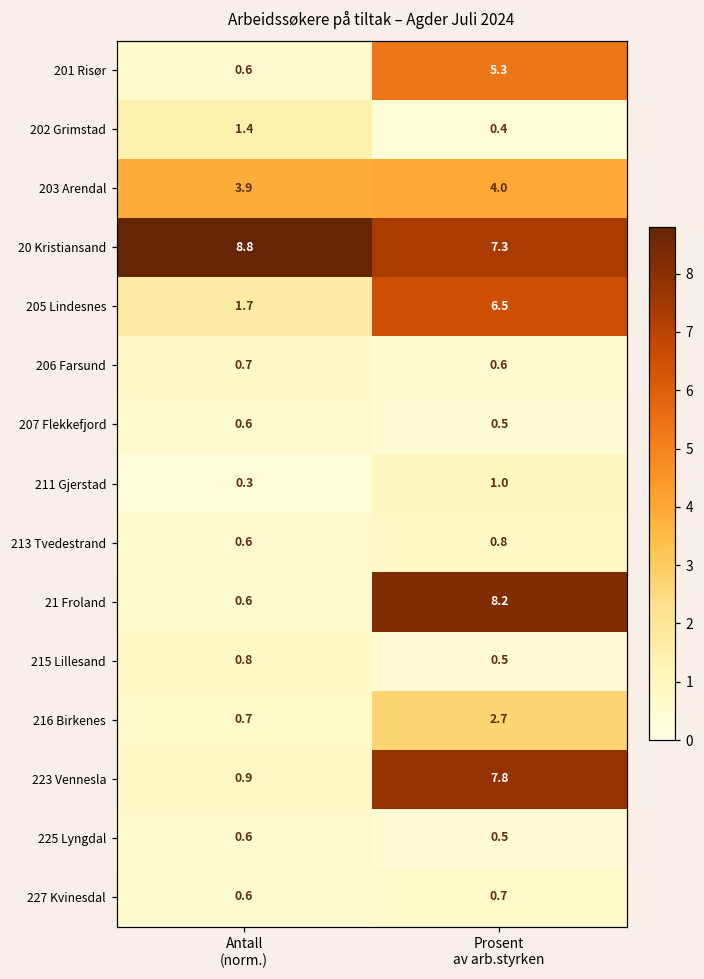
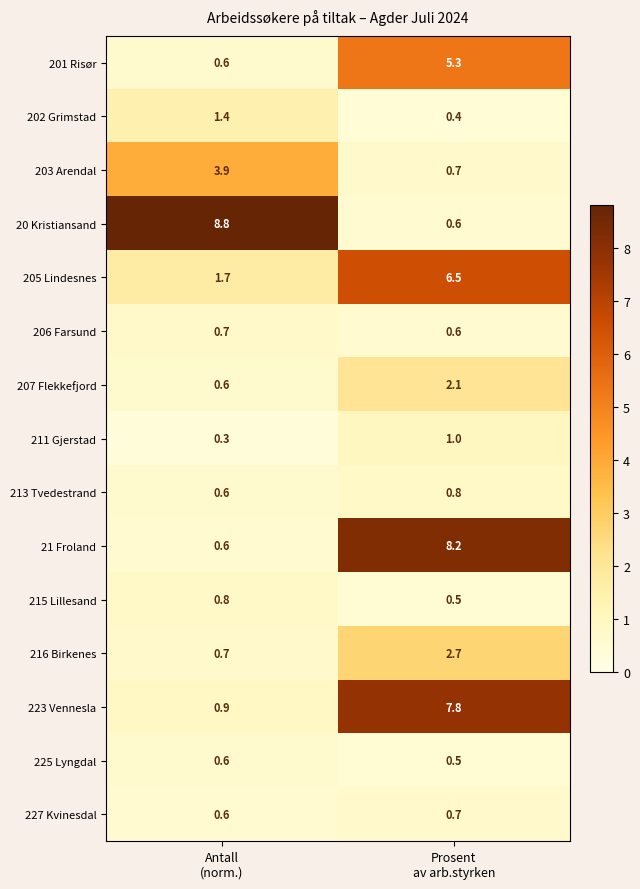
  {
    "201 Risør": {
      "Antall (norm.)": 0.6,
      "Prosent av arb.styrken": 5.3
    },
    "202 Grimstad": {
      "Antall (norm.)": 1.4,
      "Prosent av arb.styrken": 0.4
    },
    "203 Arendal": {
      "Antall (norm.)": 3.9,
-     "Prosent av arb.styrken": 4.0
+     "Prosent av arb.styrken": 0.7
    },
    "20 Kristiansand": {
      "Antall (norm.)": 8.8,
-     "Prosent av arb.styrken": 7.3
+     "Prosent av arb.styrken": 0.6
    },
    "205 Lindesnes": {
      "Antall (norm.)": 1.7,
      "Prosent av arb.styrken": 6.5
    },
    "206 Farsund": {
      "Antall (norm.)": 0.7,
      "Prosent av arb.styrken": 0.6
    },
    "207 Flekkefjord": {
      "Antall (norm.)": 0.6,
-     "Prosent av arb.styrken": 0.5
+     "Prosent av arb.styrken": 2.1
    },
    "211 Gjerstad": {
      "Antall (norm.)": 0.3,
      "Prosent av arb.styrken": 1.0
    },
    "213 Tvedestrand": {
      "Antall (norm.)": 0.6,
      "Prosent av arb.styrken": 0.8
    },
    "21 Froland": {
      "Antall (norm.)": 0.6,
      "Prosent av arb.styrken": 8.2
    },
    "215 Lillesand": {
      "Antall (norm.)": 0.8,
      "Prosent av arb.styrken": 0.5
    },
    "216 Birkenes": {
      "Antall (norm.)": 0.7,
      "Prosent av arb.styrken": 2.7
    },
    "223 Vennesla": {
      "Antall (norm.)": 0.9,
      "Prosent av arb.styrken": 7.8
    },
    "225 Lyngdal": {
      "Antall (norm.)": 0.6,
      "Prosent av arb.styrken": 0.5
    },
    "227 Kvinesdal": {
      "Antall (norm.)": 0.6,
      "Prosent av arb.styrken": 0.7
    }
  }
